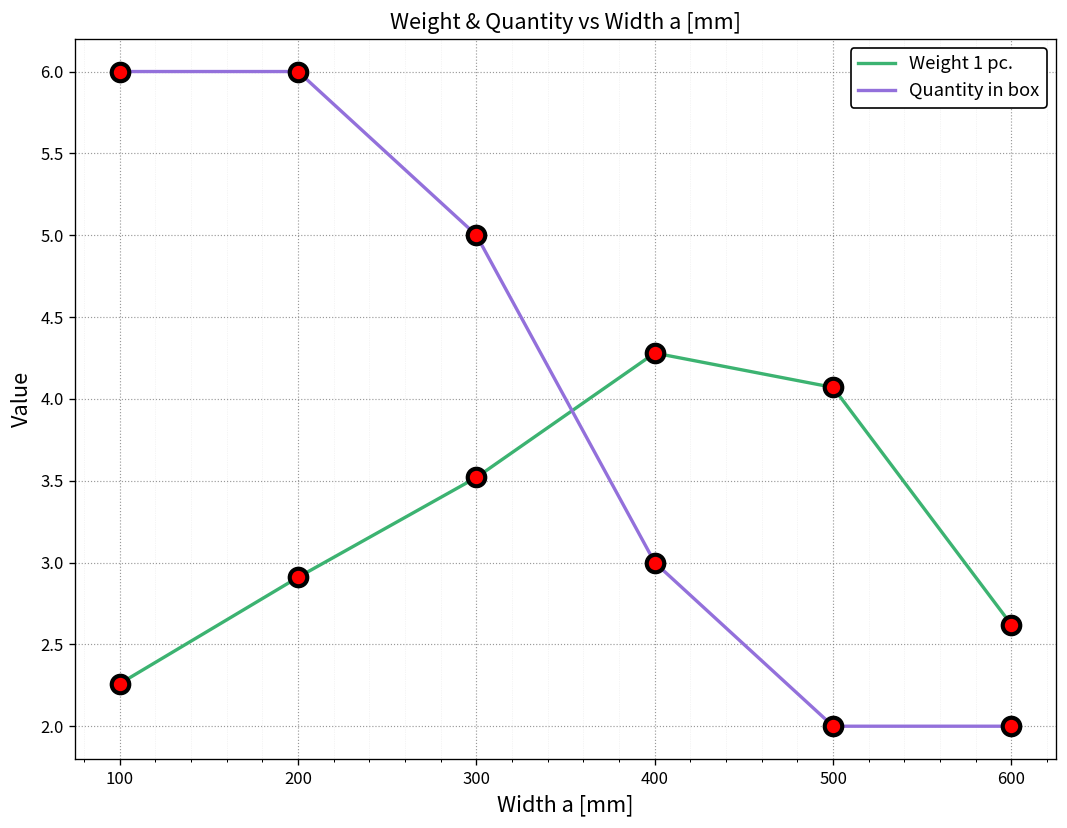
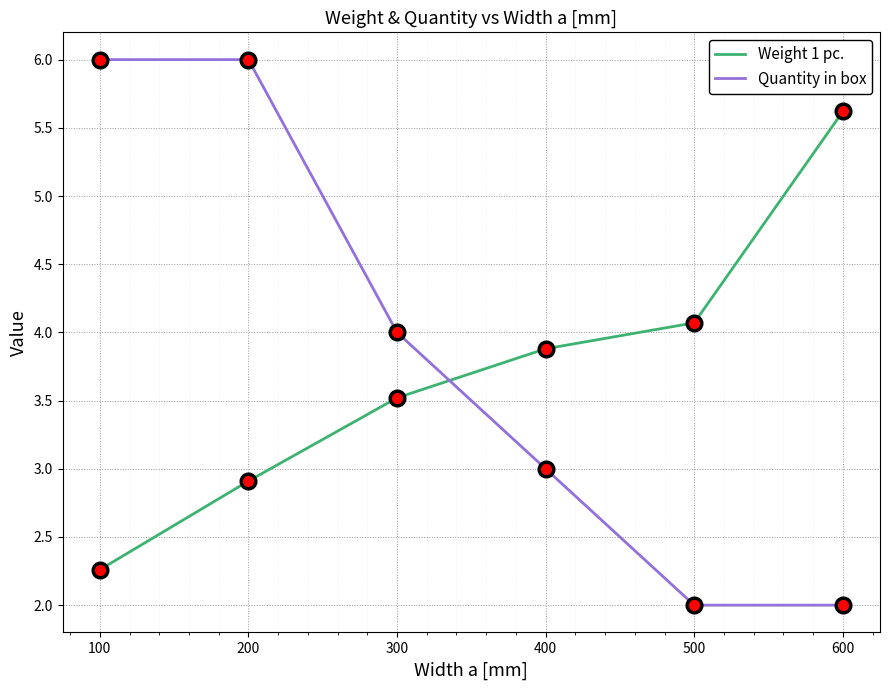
  {
    "Weight 1 pc.": {
      "100": 2.26,
      "200": 2.91,
      "300": 3.52,
-     "400": 4.28,
+     "400": 3.88,
      "500": 4.07,
-     "600": 2.62
+     "600": 5.62
    },
    "Quantity in box": {
      "100": 6,
      "200": 6,
-     "300": 5,
+     "300": 4,
      "400": 3,
      "500": 2,
      "600": 2
    }
  }
